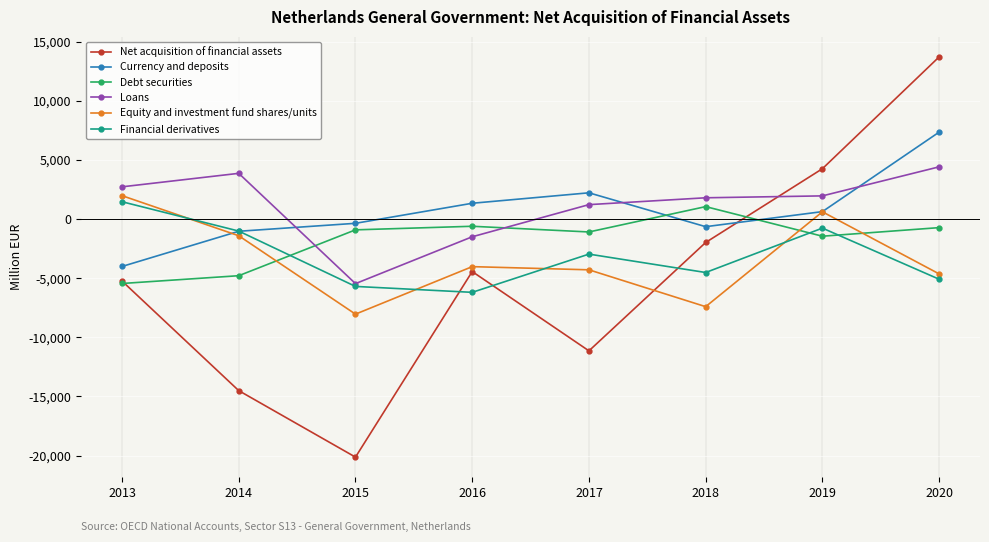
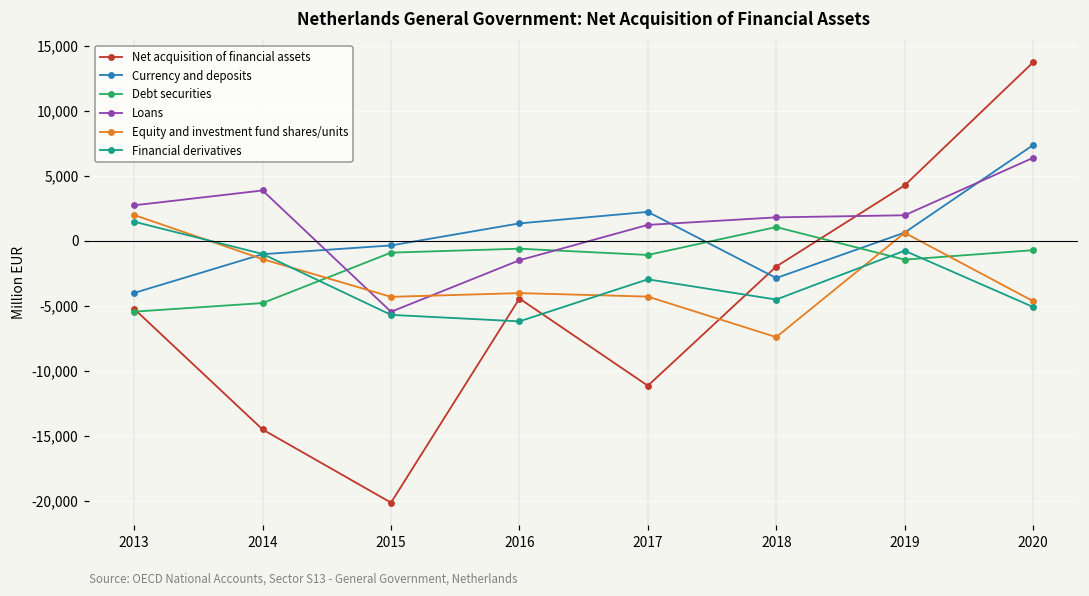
  {
    "Net acquisition of financial assets": {
      "2014": "-14,500",
      "2015": "-20,100",
      "2016": "-4,400",
      "2017": "-11,100",
      "2018": "-2,000",
      "2019": "4,300",
      "2020": "13,700"
    },
    "Currency and deposits": {
      "2013": "-4,000",
      "2015": "-400",
      "2016": "1,300",
      "2017": "2,200",
-     "2018": "-600",
+     "2018": "-2,900",
      "2020": "7,400"
    },
    "Loans": {
      "2013": "2,700",
      "2014": "3,900",
      "2015": "-5,500",
      "2016": "-1,500",
      "2017": "1,200",
      "2018": "1,800",
      "2019": "2,000",
-     "2020": "4,400"
+     "2020": "6,400"
    },
    "Equity and investment fund shares/units": {
      "2013": "2,000",
      "2014": "-1,400",
-     "2015": "-8,000",
+     "2015": "-4,300",
      "2016": "-4,000",
      "2017": "-4,300",
      "2018": "-7,400",
      "2020": "-4,600"
    }
  }
